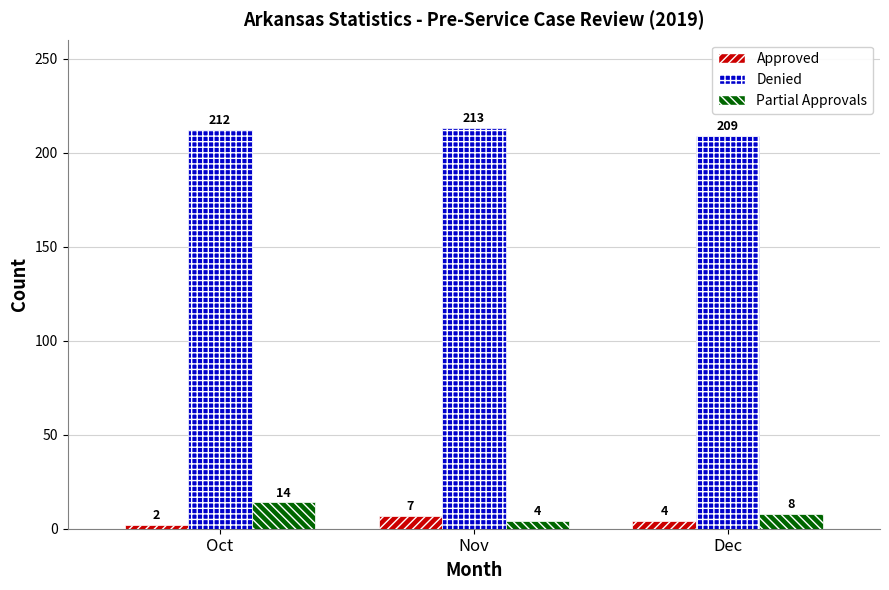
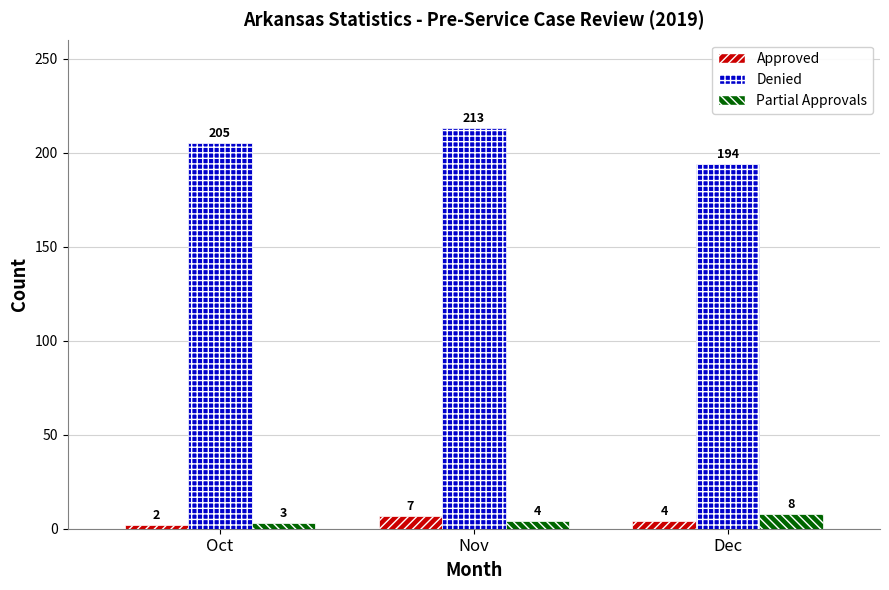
  {
    "Approved": {
      "Oct": 2,
      "Nov": 7,
      "Dec": 4
    },
    "Denied": {
-     "Oct": 212,
+     "Oct": 205,
      "Nov": 213,
-     "Dec": 209
+     "Dec": 194
    },
    "Partial Approvals": {
-     "Oct": 14,
+     "Oct": 3,
      "Nov": 4,
      "Dec": 8
    }
  }
